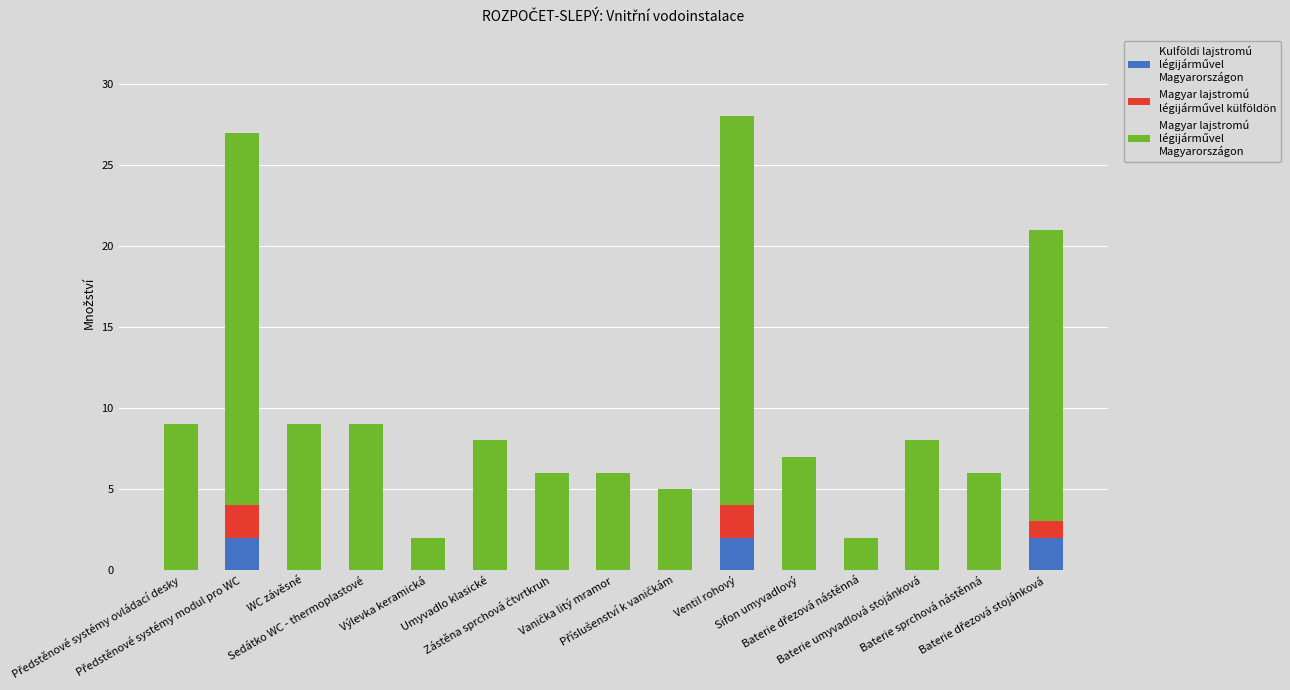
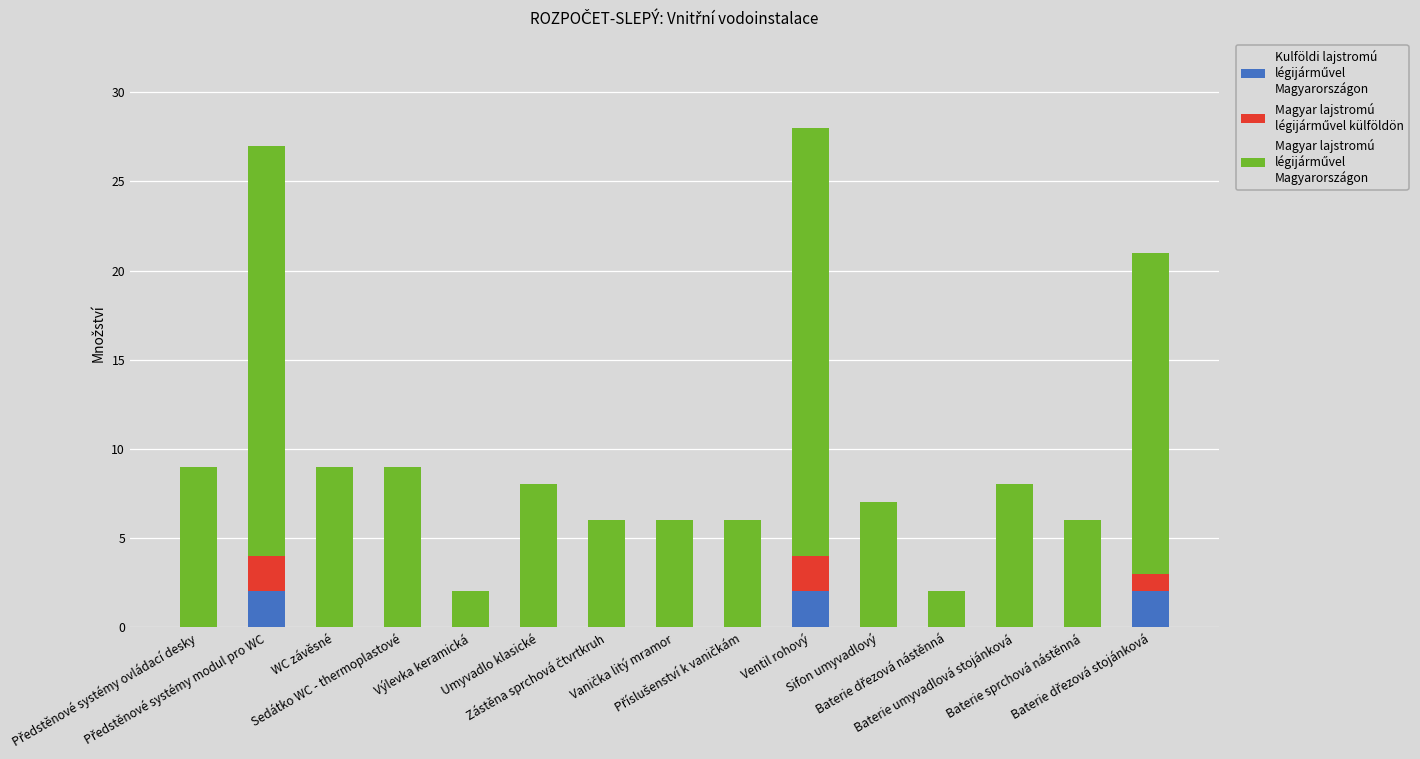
  {
    "Kulföldi lajstromú légijárművel Magyarországon": {
      "Předstěnové systémy ovládací desky": 0,
      "Předstěnové systémy modul pro WC": 2,
      "WC závěsné": 0,
      "Sedátko WC - thermoplastové": 0,
      "Výlevka keramická": 0,
      "Umyvadlo klasické": 0,
      "Zástěna sprchová čtvrtkruh": 0,
      "Vanička litý mramor": 0,
      "Příslušenství k vaničkám": 0,
      "Ventil rohový": 2,
      "Sifon umyvadlový": 0,
      "Baterie dřezová nástěnná": 0,
      "Baterie umyvadlová stojánková": 0,
      "Baterie sprchová nástěnná": 0,
      "Baterie dřezová stojánková": 2
    },
    "Magyar lajstromú légijárművel külföldön": {
      "Předstěnové systémy ovládací desky": 0,
      "Předstěnové systémy modul pro WC": 2,
      "WC závěsné": 0,
      "Sedátko WC - thermoplastové": 0,
      "Výlevka keramická": 0,
      "Umyvadlo klasické": 0,
      "Zástěna sprchová čtvrtkruh": 0,
      "Vanička litý mramor": 0,
      "Příslušenství k vaničkám": 0,
      "Ventil rohový": 2,
      "Sifon umyvadlový": 0,
      "Baterie dřezová nástěnná": 0,
      "Baterie umyvadlová stojánková": 0,
      "Baterie sprchová nástěnná": 0,
      "Baterie dřezová stojánková": 1
    },
    "Magyar lajstromú légijárművel Magyarországon": {
-     "Příslušenství k vaničkám": 5
+     "Příslušenství k vaničkám": 6
    }
  }
